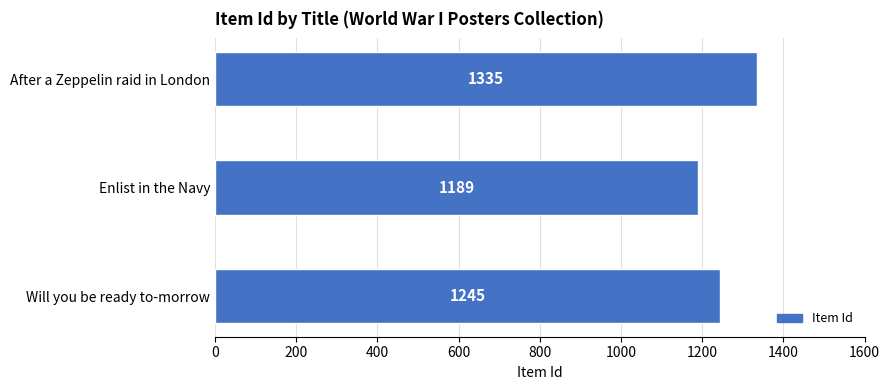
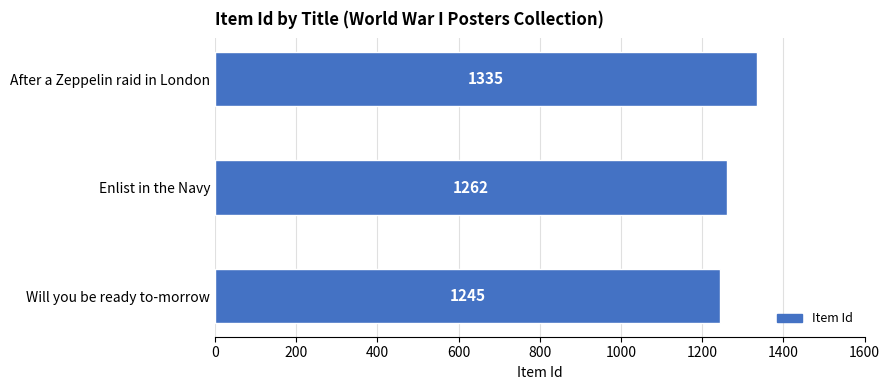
  {
    "After a Zeppelin raid in London": 1335,
-   "Enlist in the Navy": 1189,
+   "Enlist in the Navy": 1262,
    "Will you be ready to-morrow": 1245
  }
